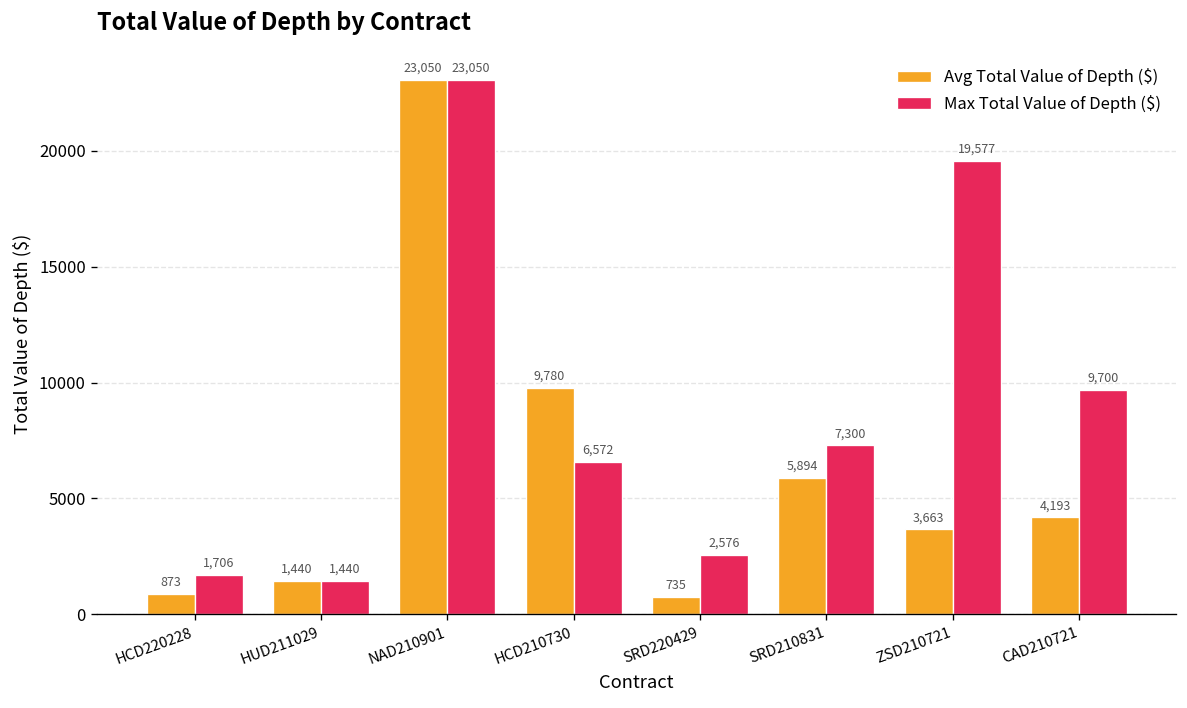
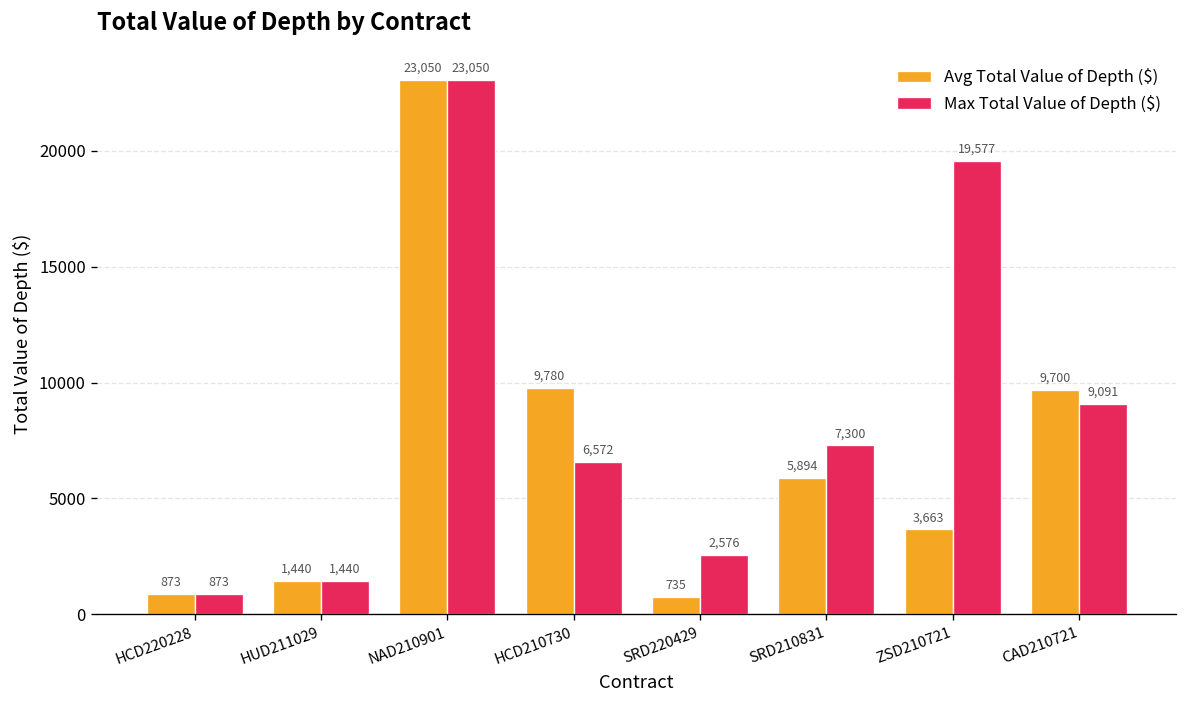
  {
    "Avg Total Value of Depth ($)": {
      "HCD220228": "873",
      "HUD211029": "1,440",
      "NAD210901": "23,050",
      "HCD210730": "9,780",
      "SRD220429": "735",
      "SRD210831": "5,894",
      "ZSD210721": "3,663",
-     "CAD210721": "4,193"
+     "CAD210721": "9,700"
    },
    "Max Total Value of Depth ($)": {
-     "HCD220228": "1,706",
+     "HCD220228": "873",
      "HUD211029": "1,440",
      "NAD210901": "23,050",
      "HCD210730": "6,572",
      "SRD220429": "2,576",
      "SRD210831": "7,300",
      "ZSD210721": "19,577",
-     "CAD210721": "9,700"
+     "CAD210721": "9,091"
    }
  }
